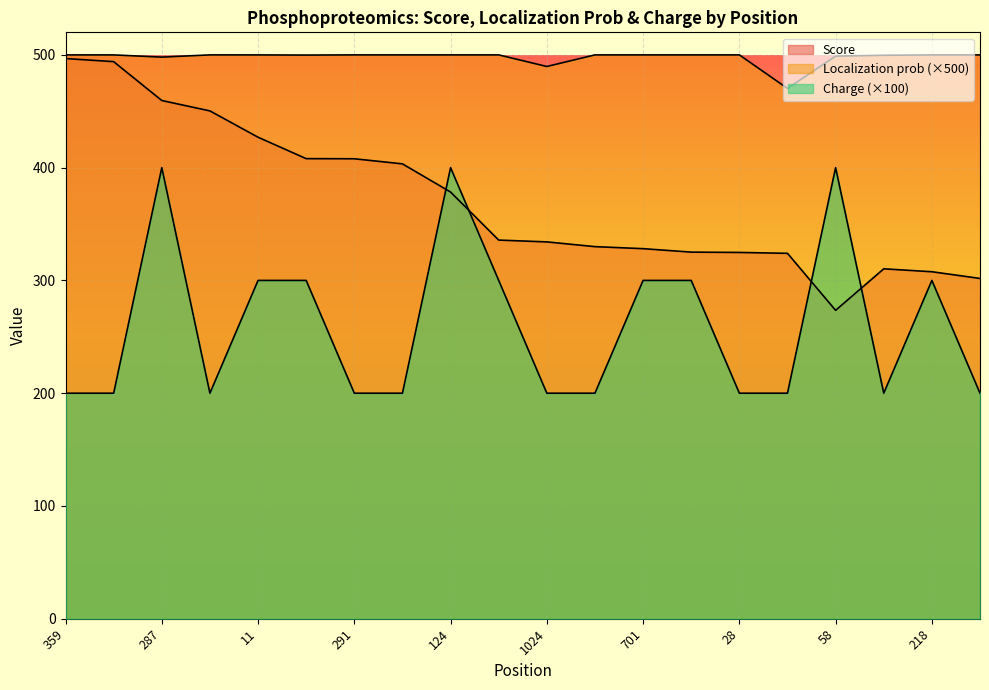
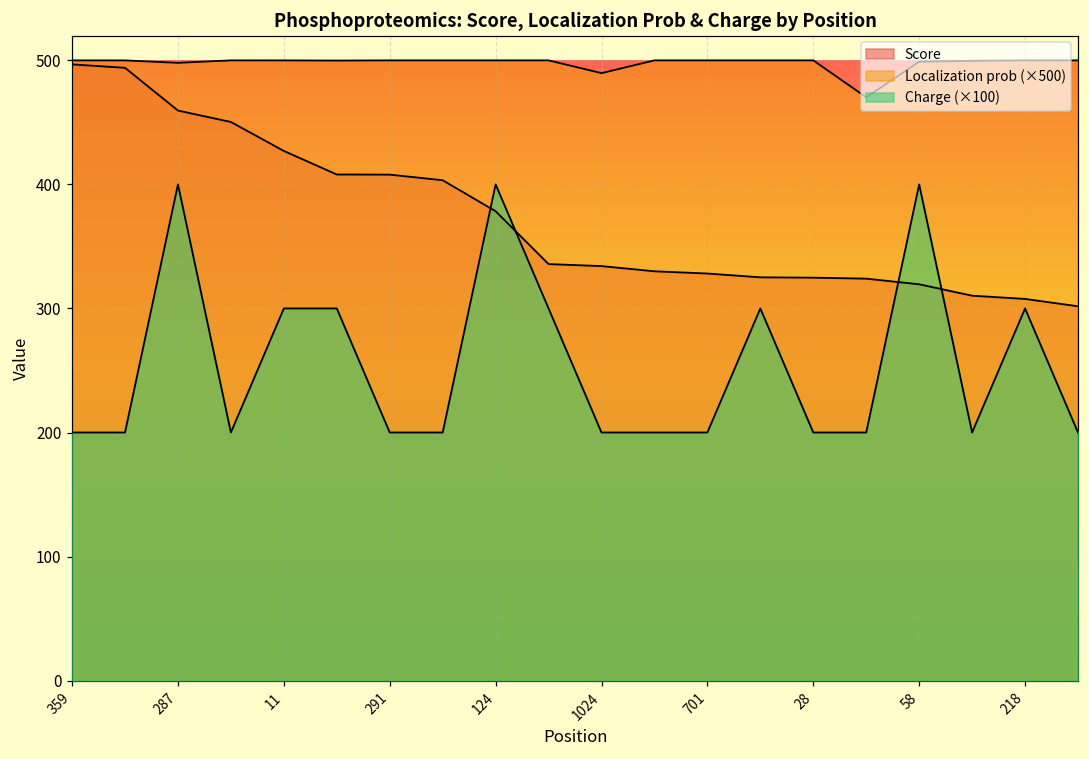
  {
    "Score": {
      "359": 497,
      "287": 460,
      "291": 408,
      "124": 378,
      "1024": 334,
      "701": 328,
      "28": 325,
-     "58": 273,
+     "58": 319,
      "218": 308
    },
    "Localization prob (×500)": {
      "359": 500,
      "287": 498,
      "291": 500,
      "124": 500,
      "1024": 490,
      "701": 500,
      "28": 500
    },
    "Charge (×100)": {
      "359": 200,
      "287": 400,
      "291": 200,
      "124": 400,
      "1024": 200,
-     "701": 300,
+     "701": 200,
      "28": 200,
      "58": 400,
      "218": 300
    }
  }
